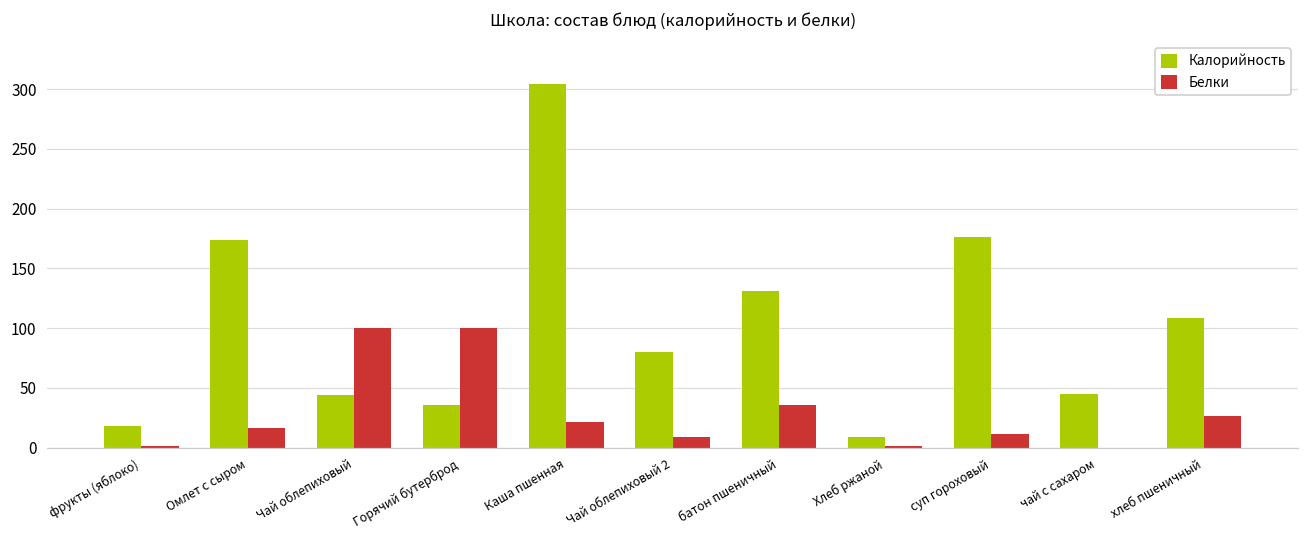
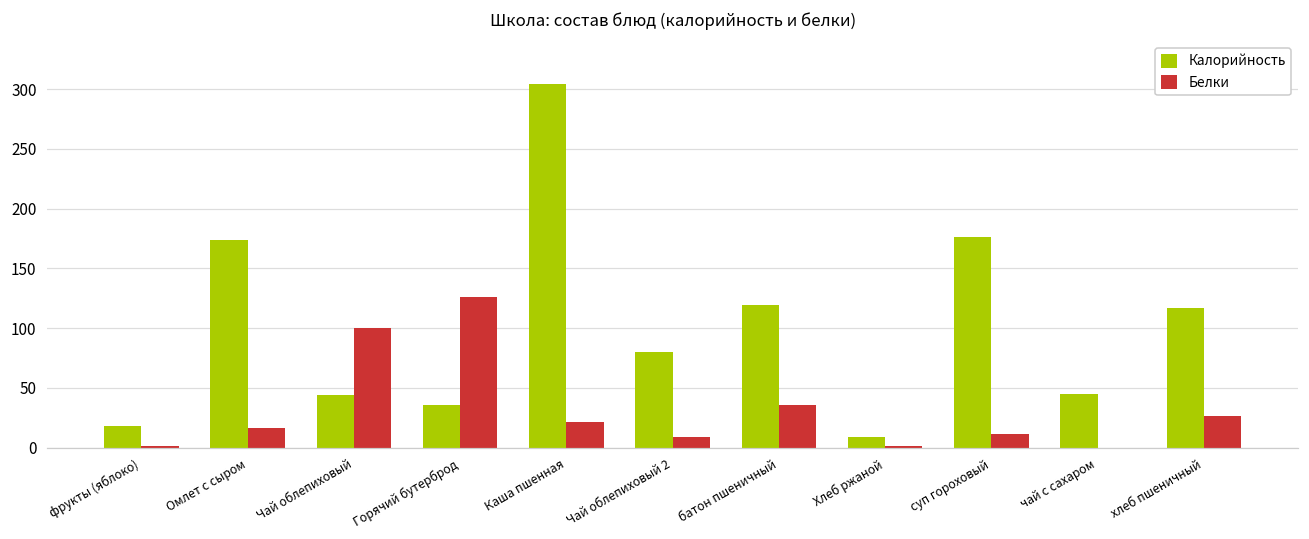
  {
    "Калорийность": {
      "фрукты (яблоко)": 18,
      "Омлет с сыром": 174,
      "Чай облепиховый": 44,
      "Горячий бутерброд": 36,
      "Каша пшенная": 304,
      "Чай облепиховый 2": 80,
-     "батон пшеничный": 131,
+     "батон пшеничный": 119,
      "Хлеб ржаной": 9,
      "суп гороховый": 176,
      "чай с сахаром": 45,
-     "хлеб пшеничный": 108
+     "хлеб пшеничный": 117
    },
    "Белки": {
      "Омлет с сыром": 16,
      "Чай облепиховый": 100,
-     "Горячий бутерброд": 100,
+     "Горячий бутерброд": 126,
      "Каша пшенная": 21,
      "Чай облепиховый 2": 9,
      "батон пшеничный": 36,
      "суп гороховый": 11,
      "чай с сахаром": 0,
      "хлеб пшеничный": 26
    }
  }
